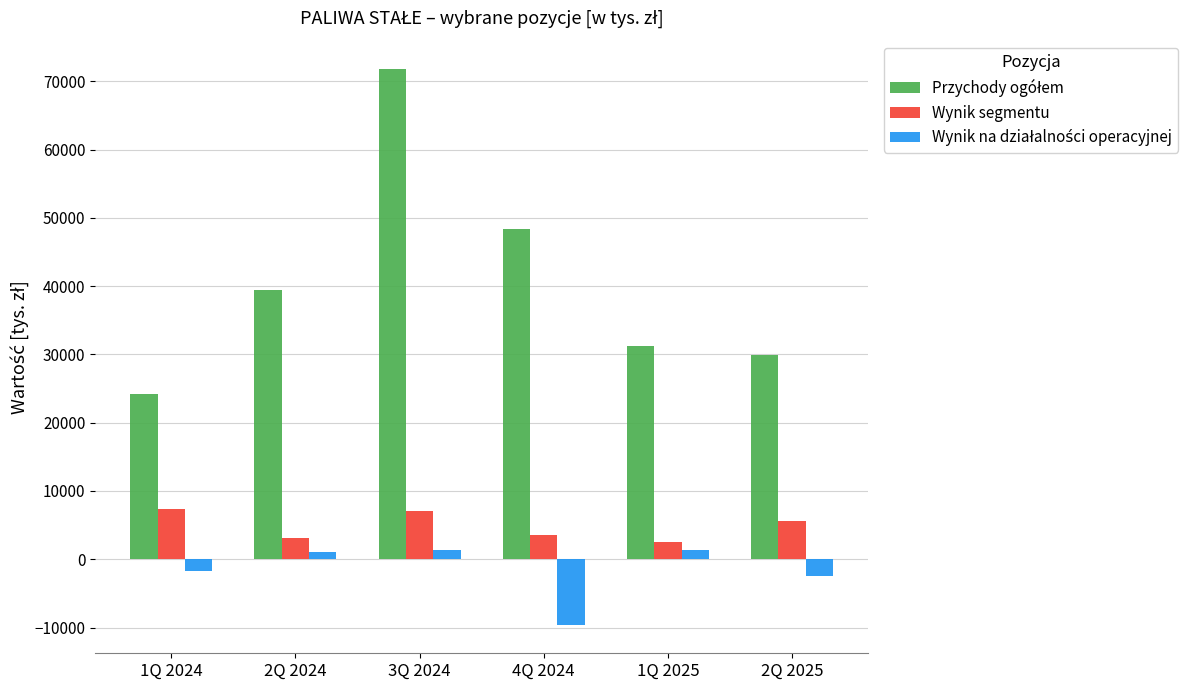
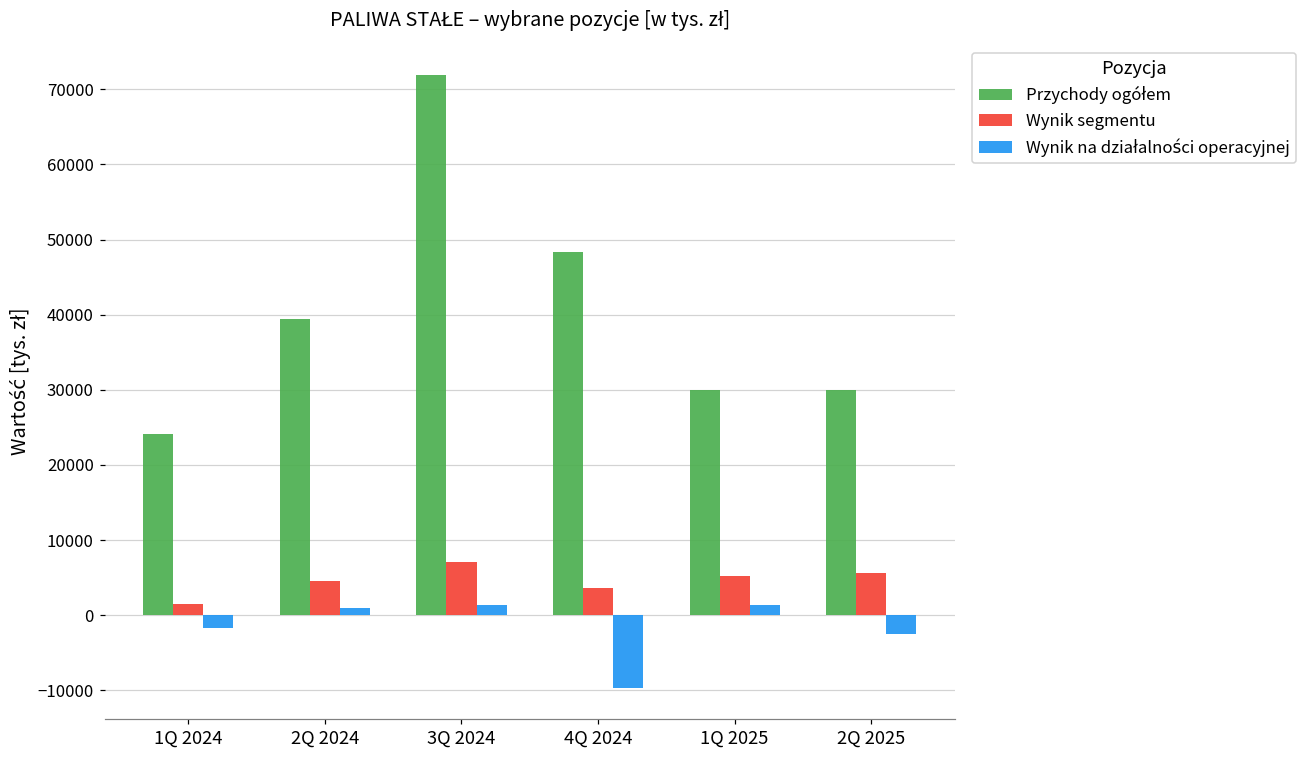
  {
    "Przychody ogółem": {
      "1Q 2024": 24000,
      "2Q 2024": 39000,
      "3Q 2024": 72000,
      "4Q 2024": 48000,
-     "1Q 2025": 31000,
+     "1Q 2025": 30000,
      "2Q 2025": 30000
    },
    "Wynik segmentu": {
-     "1Q 2024": 7000,
-     "2Q 2024": 3000,
+     "1Q 2024": 2000,
+     "2Q 2024": 5000,
      "3Q 2024": 7000,
      "4Q 2024": 4000,
-     "1Q 2025": 3000,
+     "1Q 2025": 5000,
      "2Q 2025": 6000
    },
    "Wynik na działalności operacyjnej": {
      "1Q 2024": -2000,
      "2Q 2024": 1000,
      "3Q 2024": 1000,
      "4Q 2024": -10000,
      "1Q 2025": 1000,
      "2Q 2025": -3000
    }
  }
